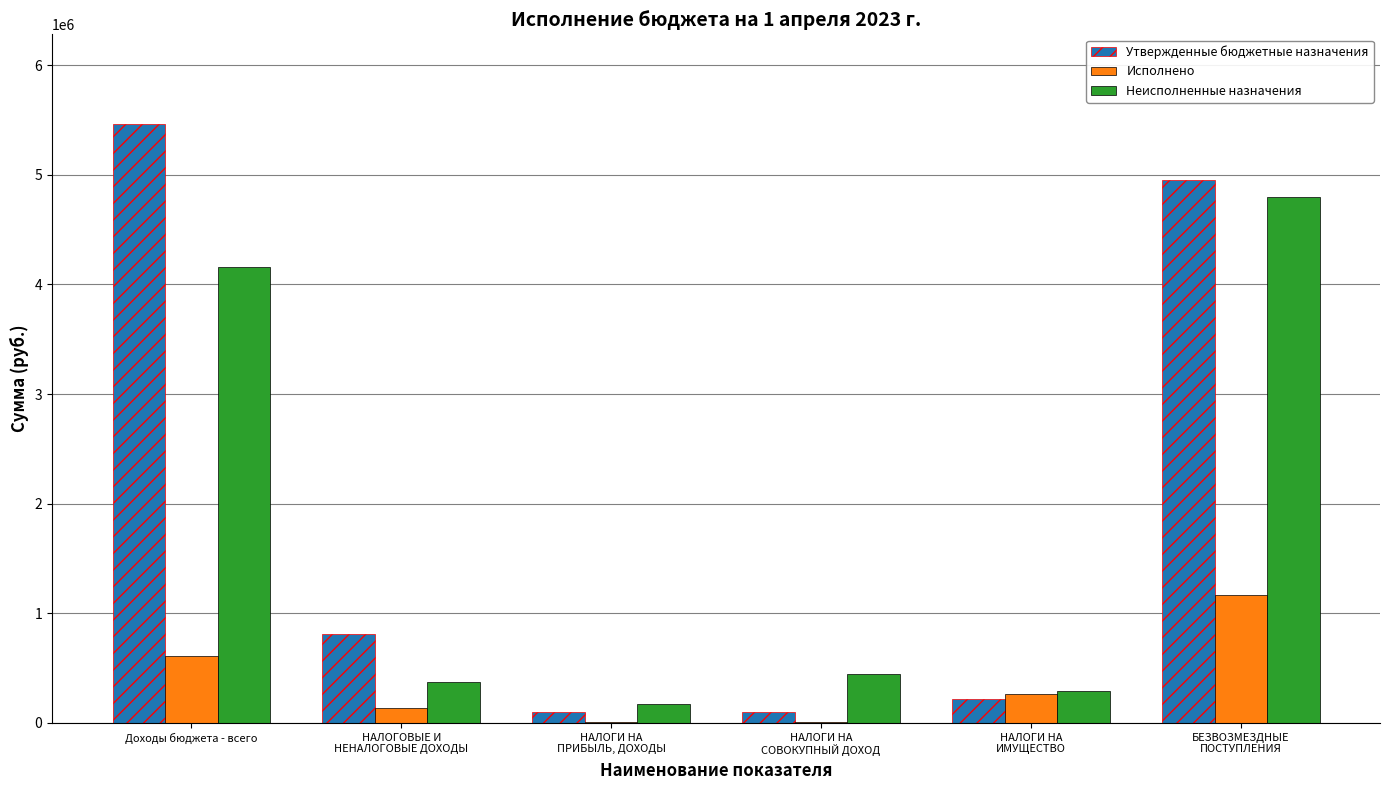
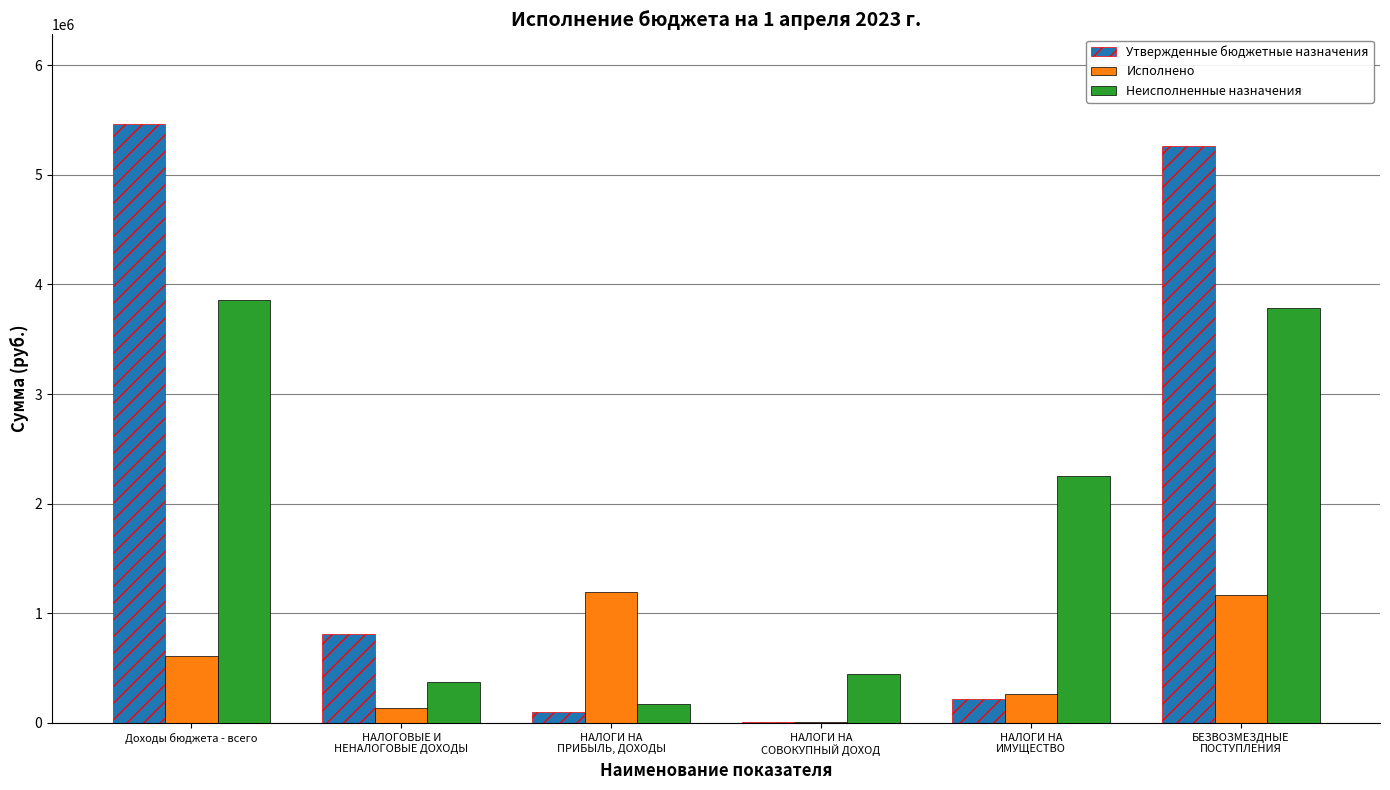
  {
    "Утвержденные бюджетные назначения": {
      "Доходы бюджета - всего": 5460000,
      "НАЛОГОВЫЕ И НЕНАЛОГОВЫЕ ДОХОДЫ": 810000,
      "НАЛОГИ НА ПРИБЫЛЬ, ДОХОДЫ": 100000,
-     "НАЛОГИ НА СОВОКУПНЫЙ ДОХОД": 100000,
+     "НАЛОГИ НА СОВОКУПНЫЙ ДОХОД": 10000,
      "НАЛОГИ НА ИМУЩЕСТВО": 220000,
-     "БЕЗВОЗМЕЗДНЫЕ ПОСТУПЛЕНИЯ": 4950000
+     "БЕЗВОЗМЕЗДНЫЕ ПОСТУПЛЕНИЯ": 5270000
    },
    "Исполнено": {
      "Доходы бюджета - всего": 610000,
      "НАЛОГОВЫЕ И НЕНАЛОГОВЫЕ ДОХОДЫ": 140000,
-     "НАЛОГИ НА ПРИБЫЛЬ, ДОХОДЫ": 10000,
+     "НАЛОГИ НА ПРИБЫЛЬ, ДОХОДЫ": 1190000,
      "НАЛОГИ НА ИМУЩЕСТВО": 260000,
      "БЕЗВОЗМЕЗДНЫЕ ПОСТУПЛЕНИЯ": 1160000
    },
    "Неисполненные назначения": {
-     "Доходы бюджета - всего": 4160000,
+     "Доходы бюджета - всего": 3860000,
      "НАЛОГОВЫЕ И НЕНАЛОГОВЫЕ ДОХОДЫ": 380000,
      "НАЛОГИ НА ПРИБЫЛЬ, ДОХОДЫ": 170000,
      "НАЛОГИ НА СОВОКУПНЫЙ ДОХОД": 450000,
-     "НАЛОГИ НА ИМУЩЕСТВО": 290000,
-     "БЕЗВОЗМЕЗДНЫЕ ПОСТУПЛЕНИЯ": 4800000
+     "НАЛОГИ НА ИМУЩЕСТВО": 2250000,
+     "БЕЗВОЗМЕЗДНЫЕ ПОСТУПЛЕНИЯ": 3780000
    }
  }
